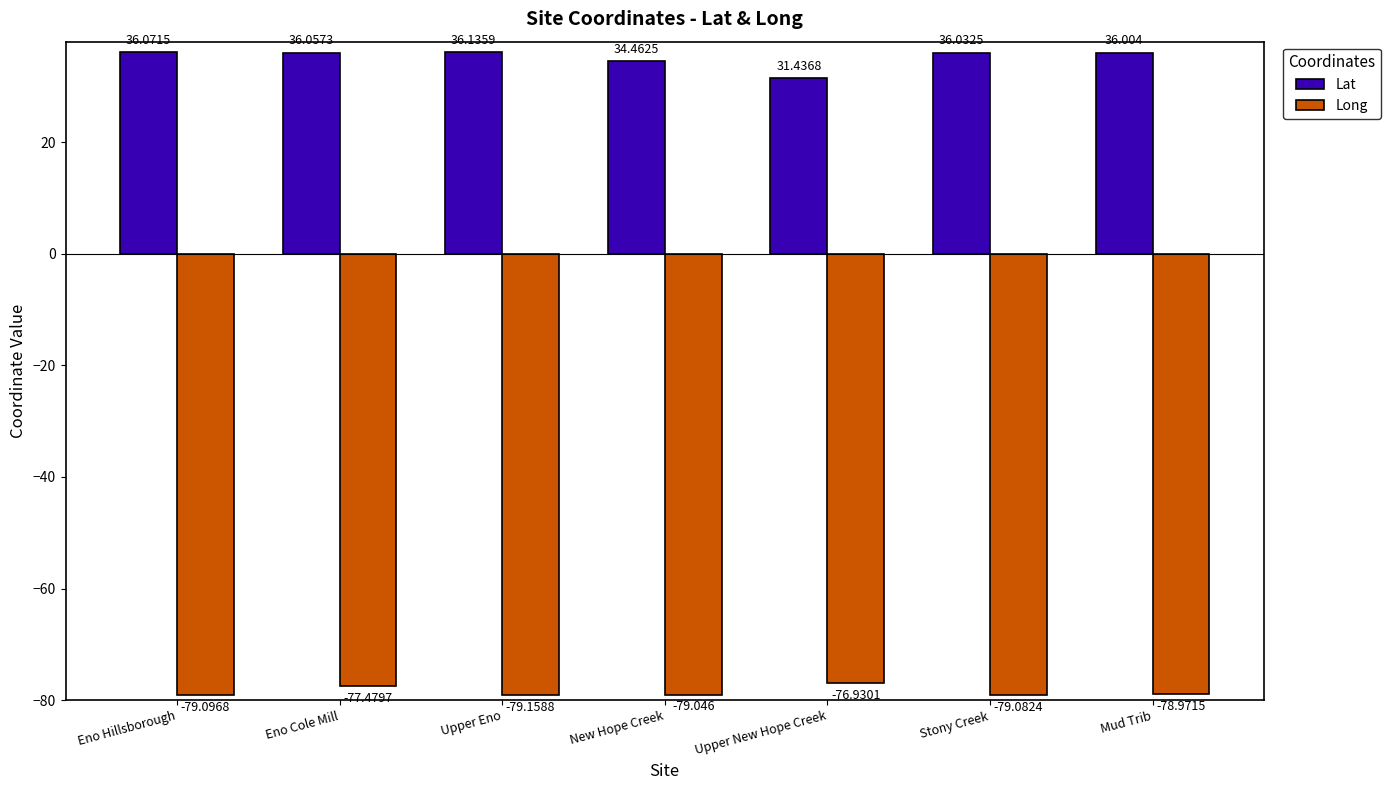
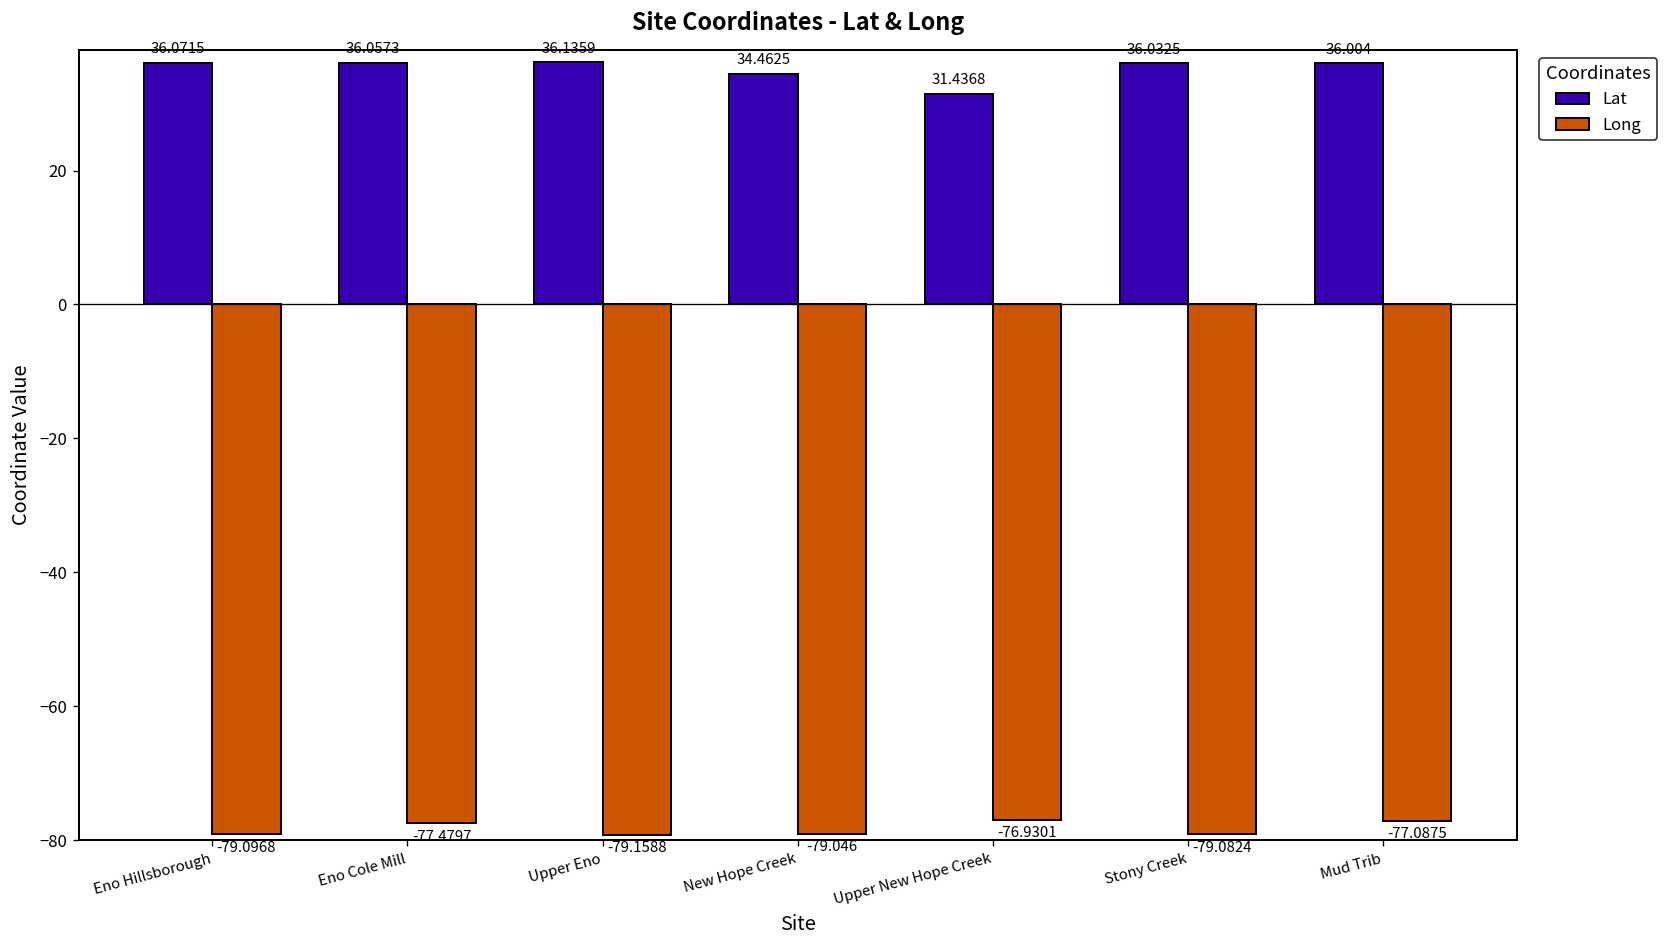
  {
    "Lat": {
      "Eno Hillsborough": 36.0715,
      "Eno Cole Mill": 36.0573,
      "Upper Eno": 36.1359,
      "New Hope Creek": 34.4625,
      "Upper New Hope Creek": 31.4368,
      "Stony Creek": 36.0325,
      "Mud Trib": 36.004
    },
    "Long": {
      "Eno Hillsborough": -79.0968,
      "Eno Cole Mill": -77.4797,
      "Upper Eno": -79.1588,
      "New Hope Creek": -79.046,
      "Upper New Hope Creek": -76.9301,
      "Stony Creek": -79.0824,
-     "Mud Trib": -78.9715
+     "Mud Trib": -77.0875
    }
  }
